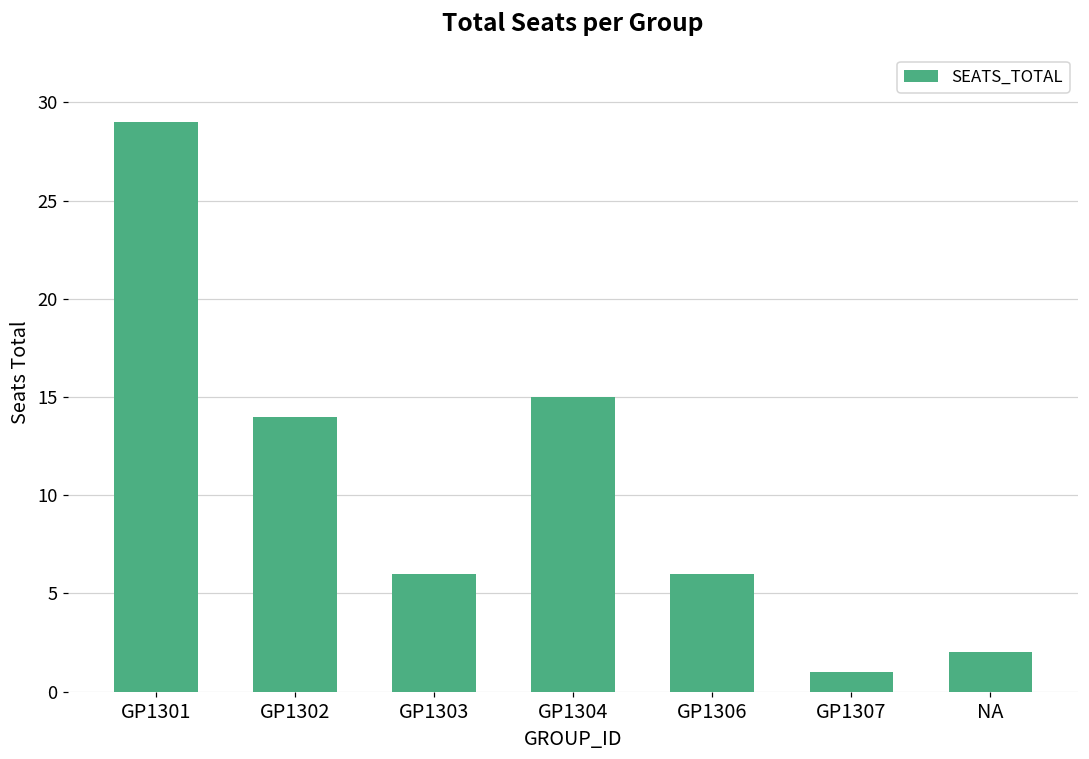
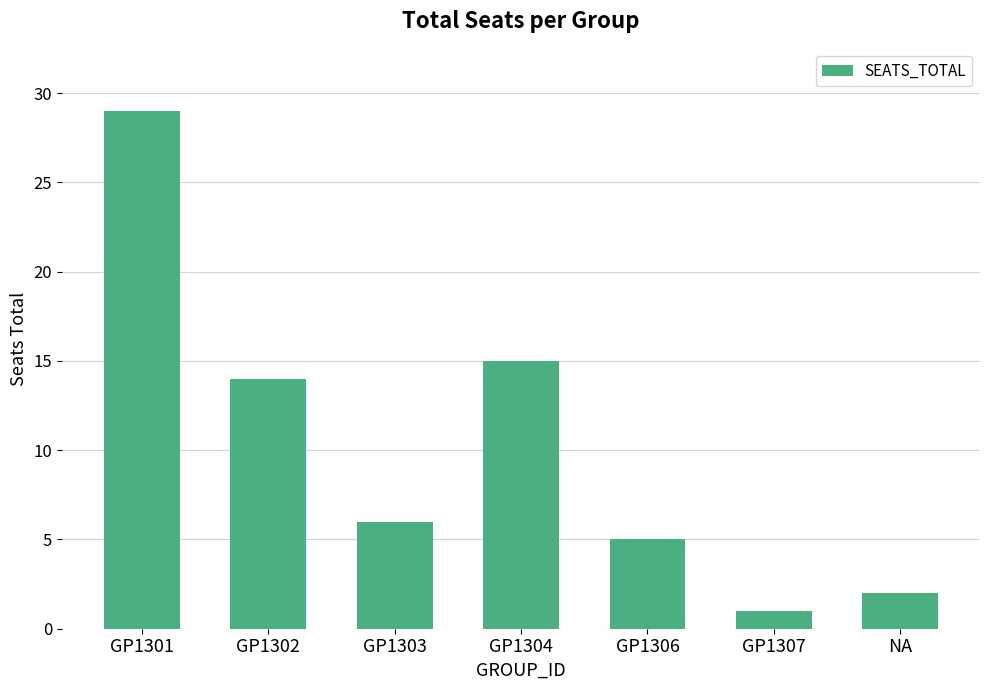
  {
    "GP1301": 29,
    "GP1302": 14,
    "GP1303": 6,
    "GP1304": 15,
-   "GP1306": 6,
+   "GP1306": 5,
    "GP1307": 1,
    "NA": 2
  }
